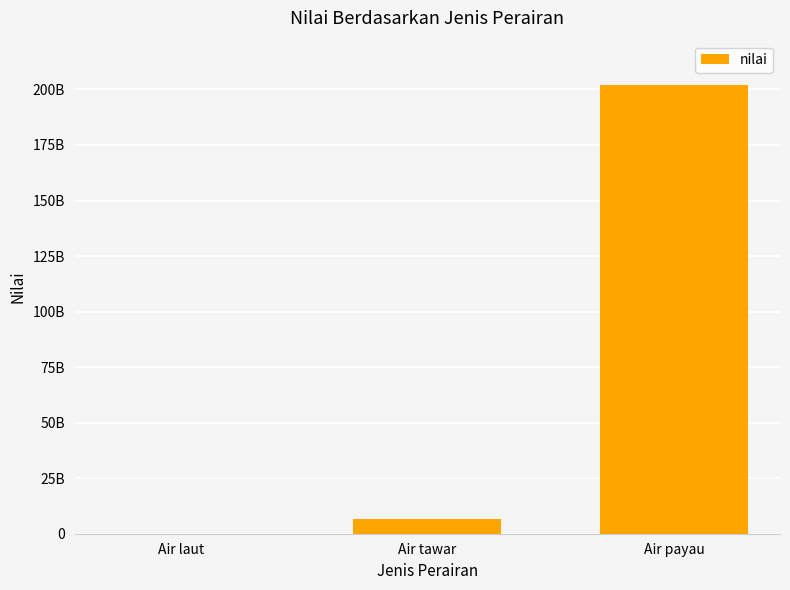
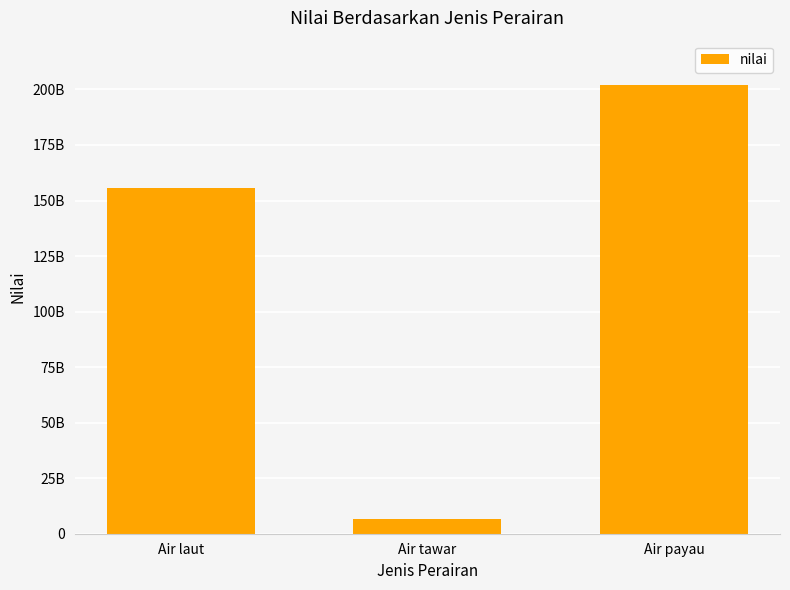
  {
-   "Air laut": 0,
+   "Air laut": 156000000000,
    "Air tawar": 7000000000,
    "Air payau": 202000000000
  }
